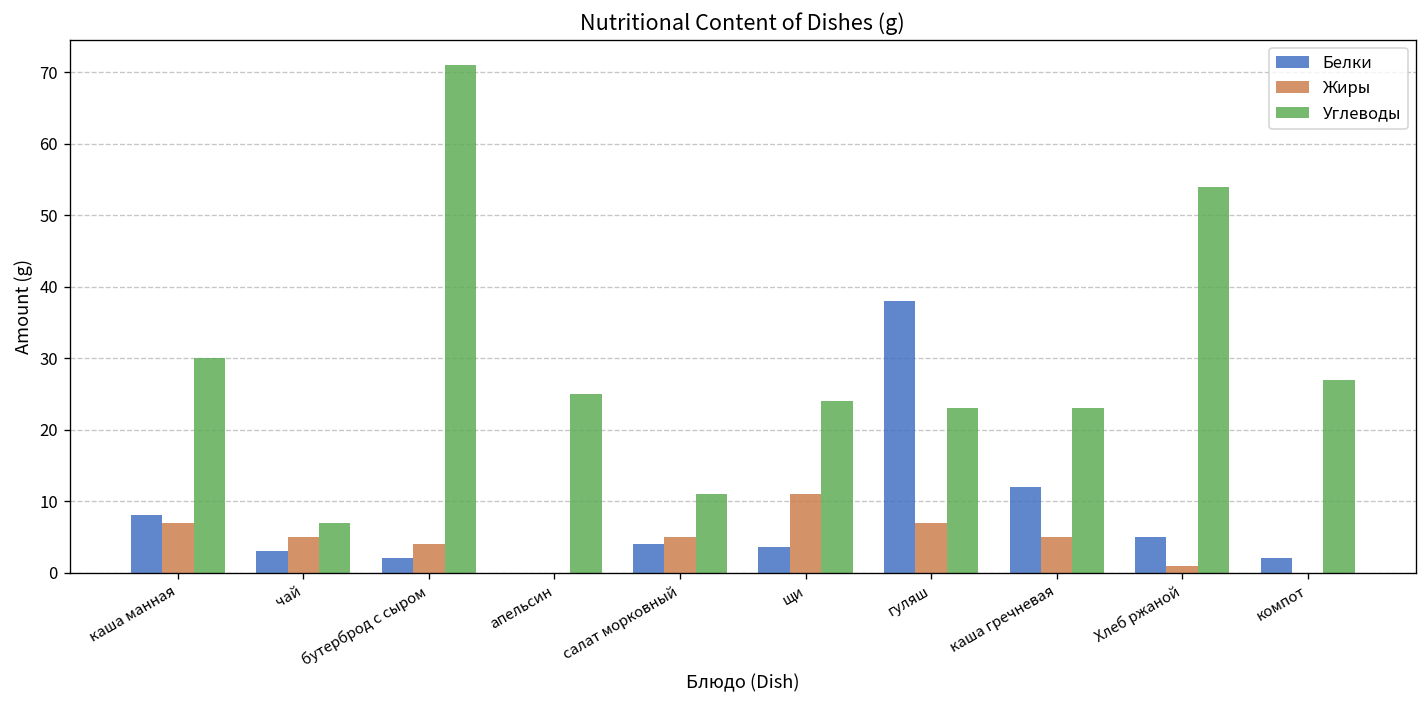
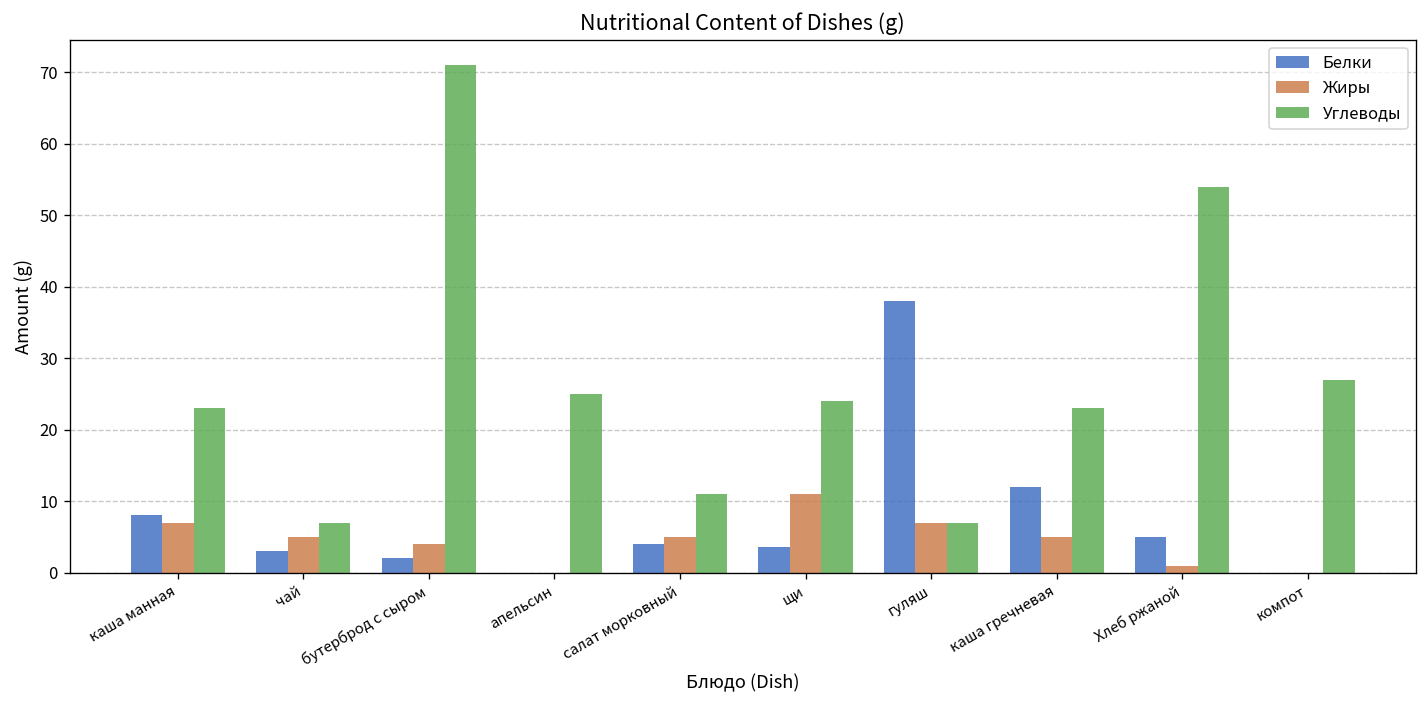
  {
    "Белки": {
      "каша манная": 8,
      "чай": 3,
      "бутерброд с сыром": 2,
      "апельсин": 0,
      "салат морковный": 4,
      "щи": 4,
      "гуляш": 38,
      "каша гречневая": 12,
      "Хлеб ржаной": 5,
-     "компот": 2
+     "компот": 0
    },
    "Жиры": {
      "каша манная": 7,
      "чай": 5,
      "бутерброд с сыром": 4,
      "апельсин": 0,
      "салат морковный": 5,
      "щи": 11,
      "гуляш": 7,
      "каша гречневая": 5,
      "Хлеб ржаной": 1,
      "компот": 0
    },
    "Углеводы": {
-     "каша манная": 30,
+     "каша манная": 23,
      "чай": 7,
      "бутерброд с сыром": 71,
      "апельсин": 25,
      "салат морковный": 11,
      "щи": 24,
-     "гуляш": 23,
+     "гуляш": 7,
      "каша гречневая": 23,
      "Хлеб ржаной": 54,
      "компот": 27
    }
  }
